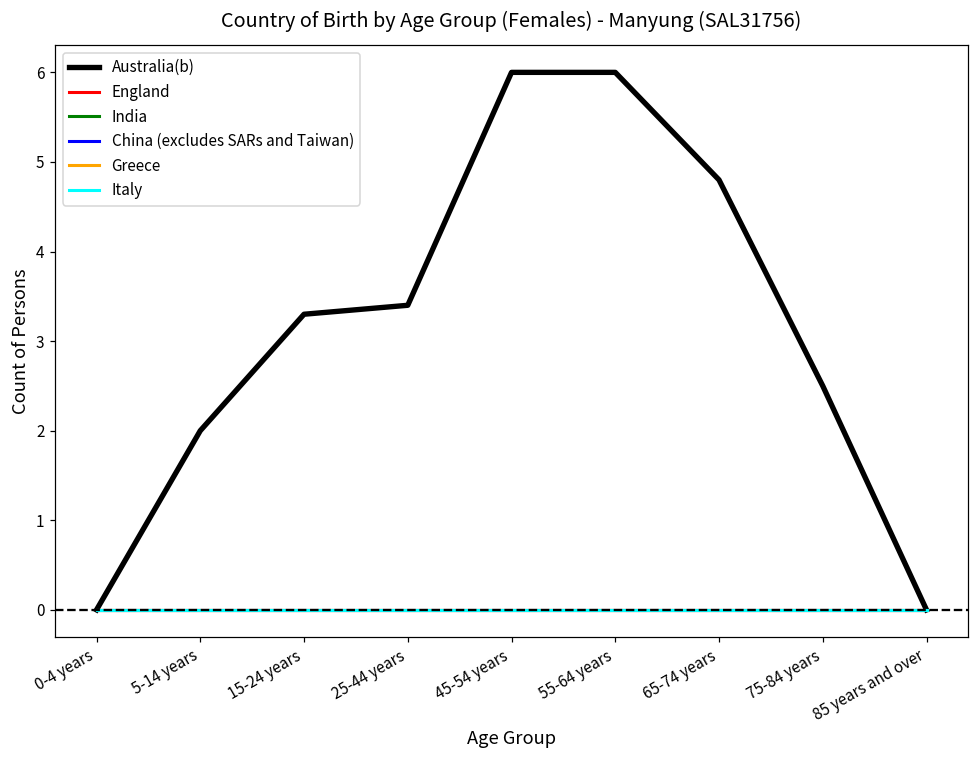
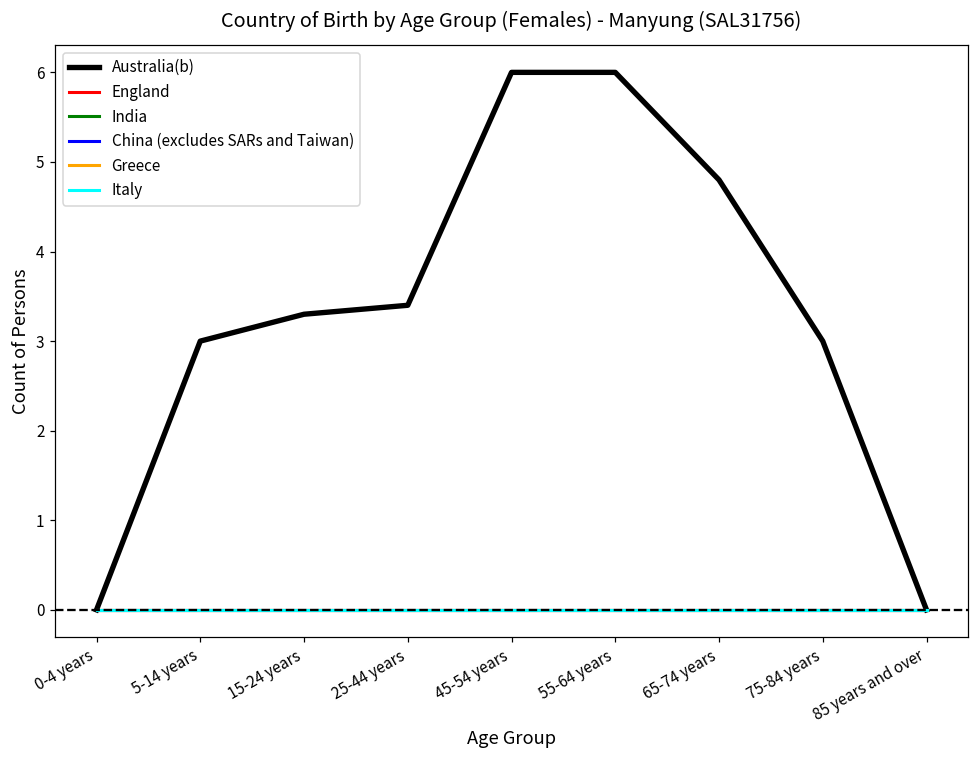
  {
    "Australia(b)": {
-     "5-14 years": 2,
+     "5-14 years": 3,
      "15-24 years": 3.3,
      "25-44 years": 3.4,
      "45-54 years": 6.0,
      "55-64 years": 6.0,
      "65-74 years": 4.8,
-     "75-84 years": 2.5
+     "75-84 years": 3.0
    },
    "Italy": {
      "5-14 years": 0.0,
      "15-24 years": 0.0,
      "25-44 years": 0.0,
      "45-54 years": 0.0,
      "55-64 years": 0.0,
      "65-74 years": 0.0,
      "75-84 years": 0.0
    }
  }
